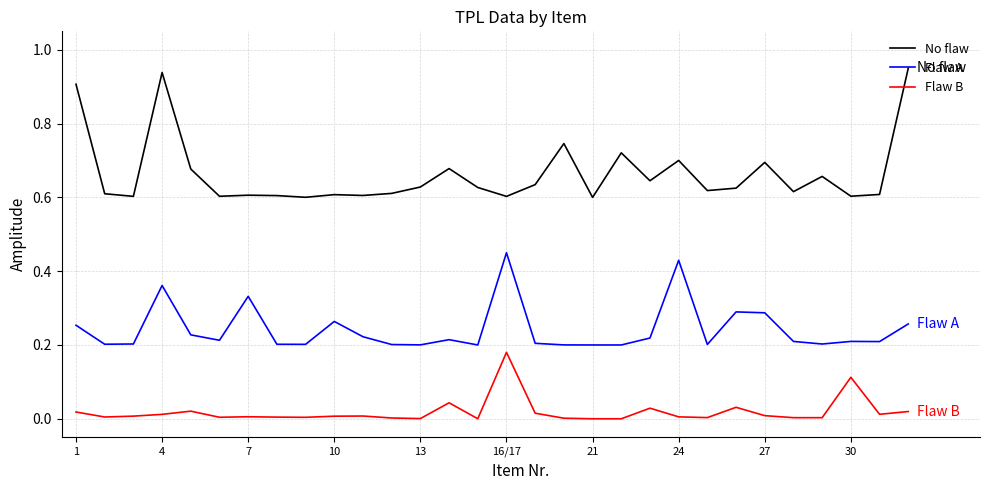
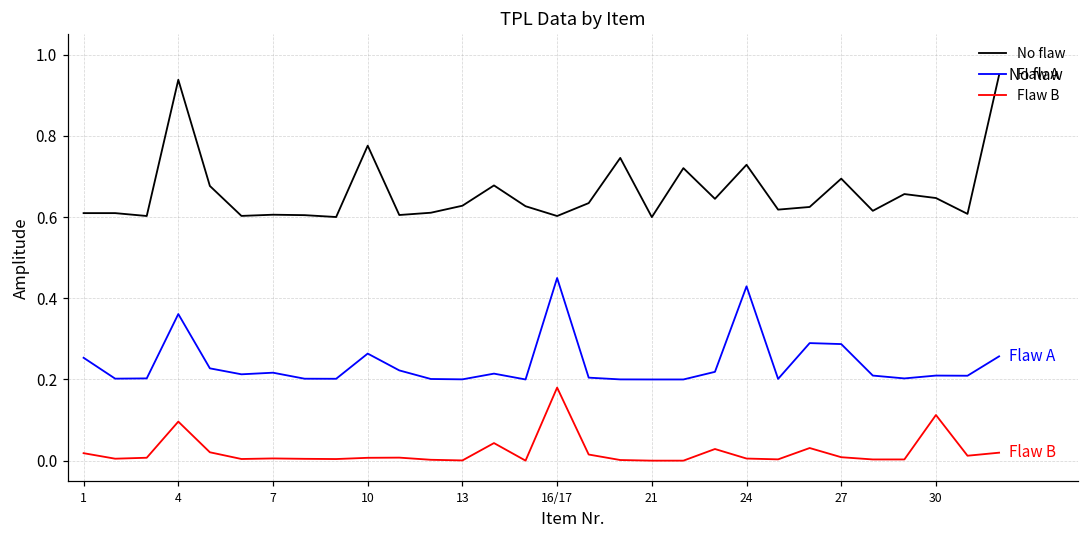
  {
    "No flaw": {
-     "1": 0.91,
+     "1": 0.61,
      "4": 0.94,
      "7": 0.61,
-     "10": 0.61,
+     "10": 0.78,
      "13": 0.63,
      "16/17": 0.60,
      "21": 0.60,
-     "24": 0.70,
+     "24": 0.73,
      "27": 0.69,
-     "30": 0.60
+     "30": 0.65
    },
    "Flaw A": {
      "1": 0.25,
      "4": 0.36,
-     "7": 0.33,
+     "7": 0.22,
      "10": 0.26,
      "13": 0.20,
      "16/17": 0.45,
      "21": 0.20,
      "24": 0.43,
      "27": 0.29,
      "30": 0.21
    },
    "Flaw B": {
      "1": 0.02,
-     "4": 0.01,
+     "4": 0.10,
      "7": 0.01,
      "10": 0.01,
      "13": 0.00,
      "16/17": 0.18,
      "21": 0.00,
      "24": 0.01,
      "27": 0.01,
      "30": 0.11
    }
  }
